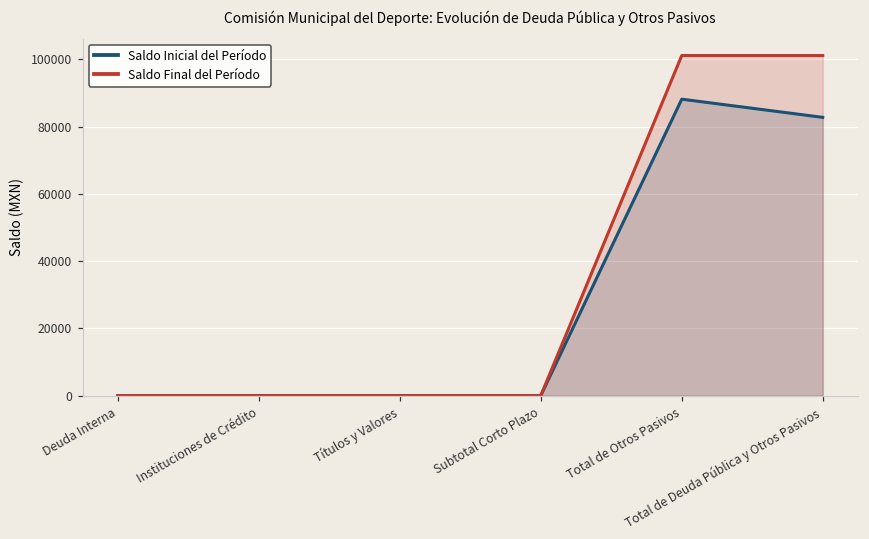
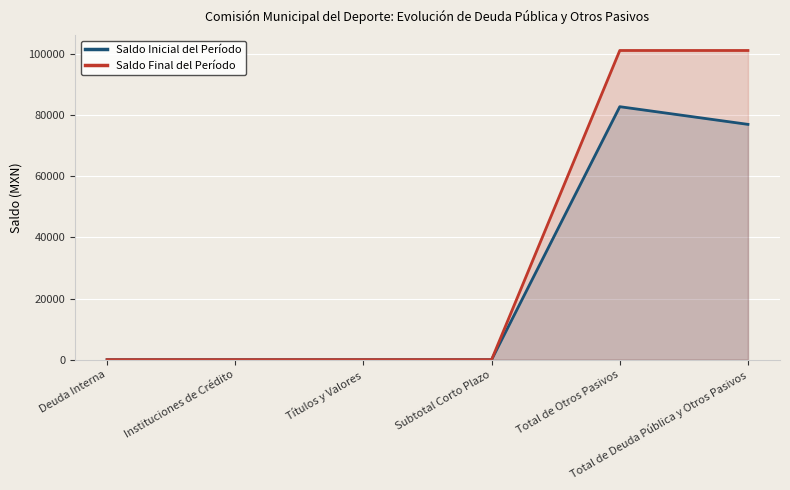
  {
    "Saldo Inicial del Período": {
-     "Total de Otros Pasivos": 88000,
-     "Total de Deuda Pública y Otros Pasivos": 83000
+     "Total de Otros Pasivos": 83000,
+     "Total de Deuda Pública y Otros Pasivos": 77000
    },
    "Saldo Final del Período": {
      "Total de Otros Pasivos": 101000,
      "Total de Deuda Pública y Otros Pasivos": 101000
    }
  }
